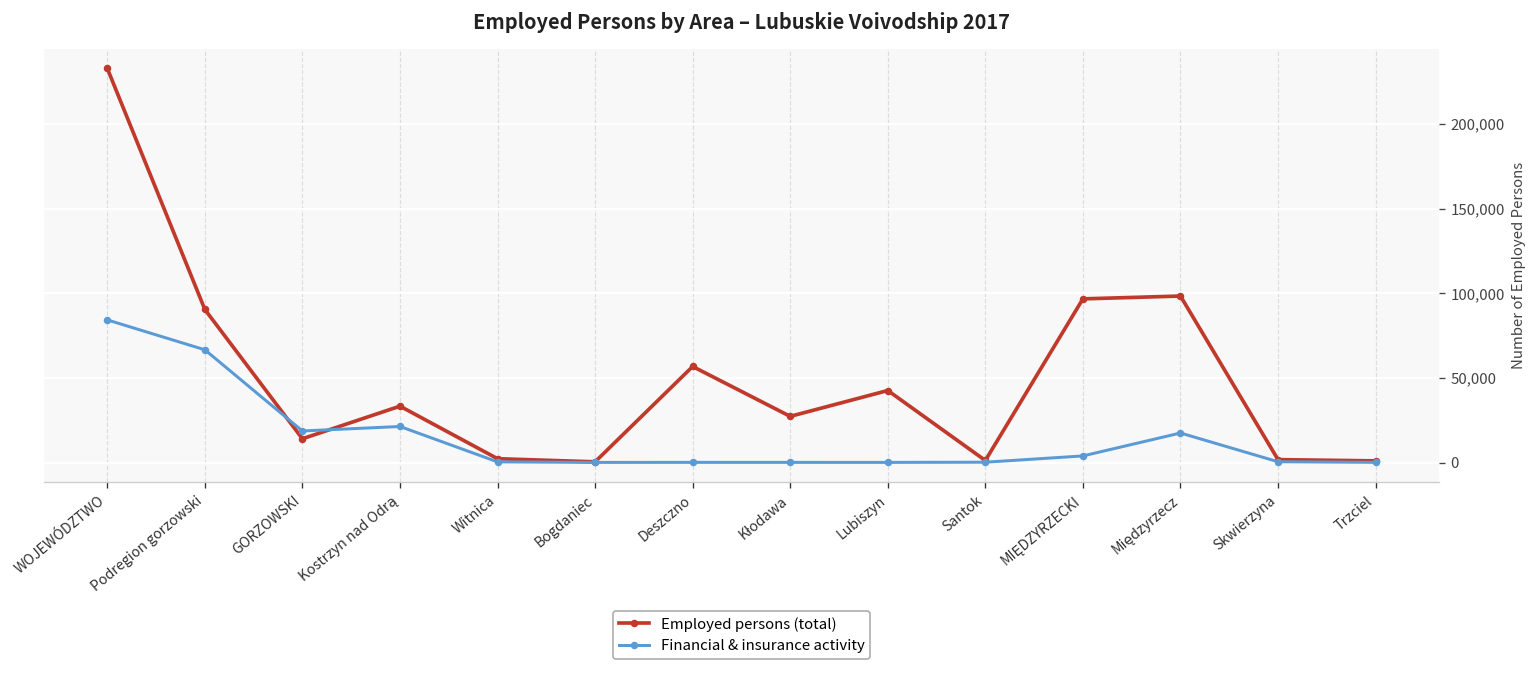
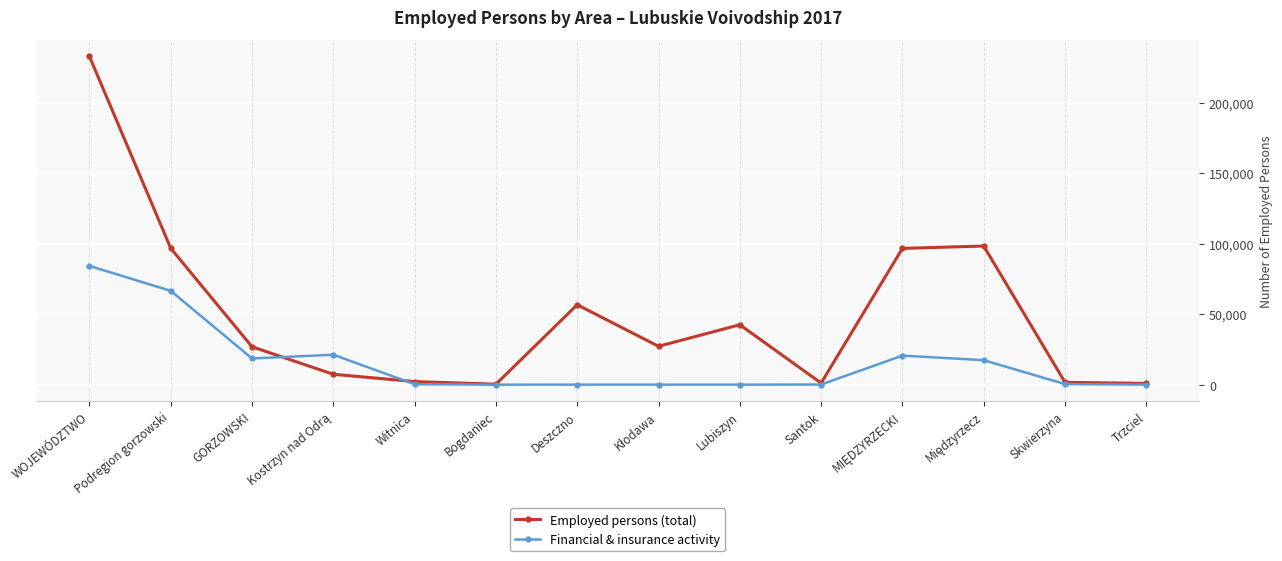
  {
    "Employed persons (total)": {
      "WOJEWÓDZTWO": "233,000",
-     "Podregion gorzowski": "90,000",
-     "GORZOWSKI": "14,000",
-     "Kostrzyn nad Odrą": "33,000",
+     "Podregion gorzowski": "97,000",
+     "GORZOWSKI": "27,000",
+     "Kostrzyn nad Odrą": "8,000",
      "Witnica": "2,000",
      "Deszczno": "57,000",
      "Kłodawa": "27,000",
      "Lubiszyn": "43,000",
      "MIĘDZYRZECKI": "97,000",
      "Międzyrzecz": "98,000"
    },
    "Financial & insurance activity": {
      "WOJEWÓDZTWO": "84,000",
      "Podregion gorzowski": "67,000",
      "GORZOWSKI": "19,000",
      "Kostrzyn nad Odrą": "21,000",
      "Witnica": "1,000",
      "Deszczno": "0",
      "Kłodawa": "0",
      "Lubiszyn": "0",
-     "MIĘDZYRZECKI": "4,000",
+     "MIĘDZYRZECKI": "21,000",
      "Międzyrzecz": "18,000"
    }
  }
